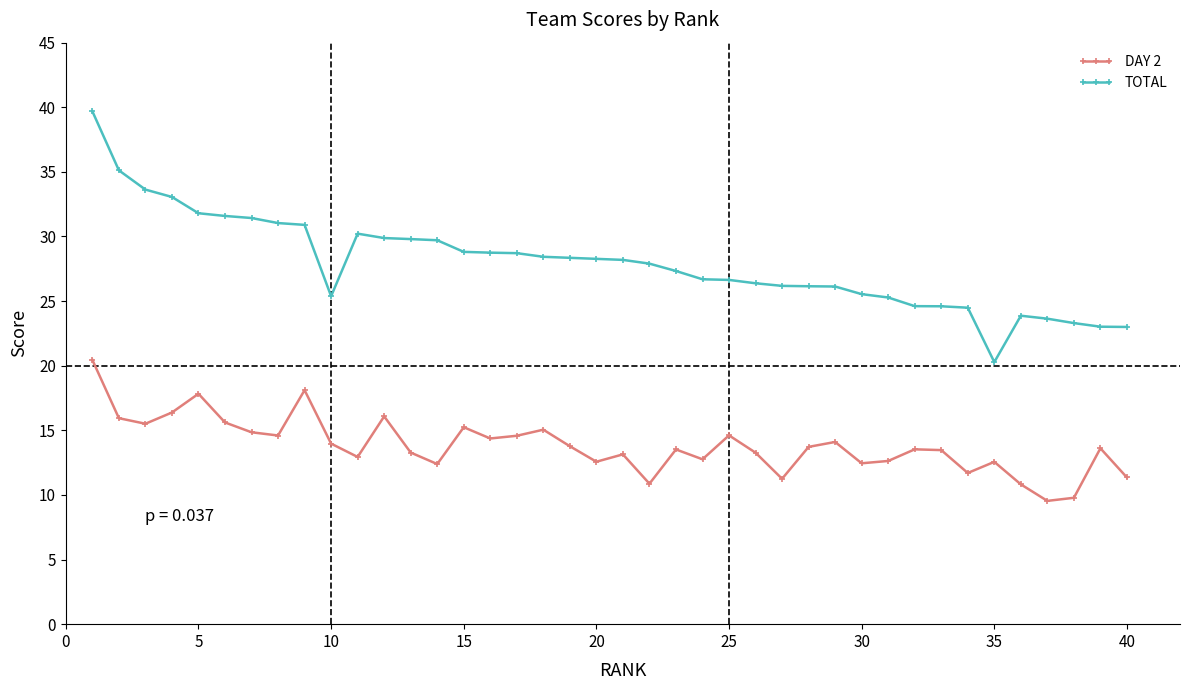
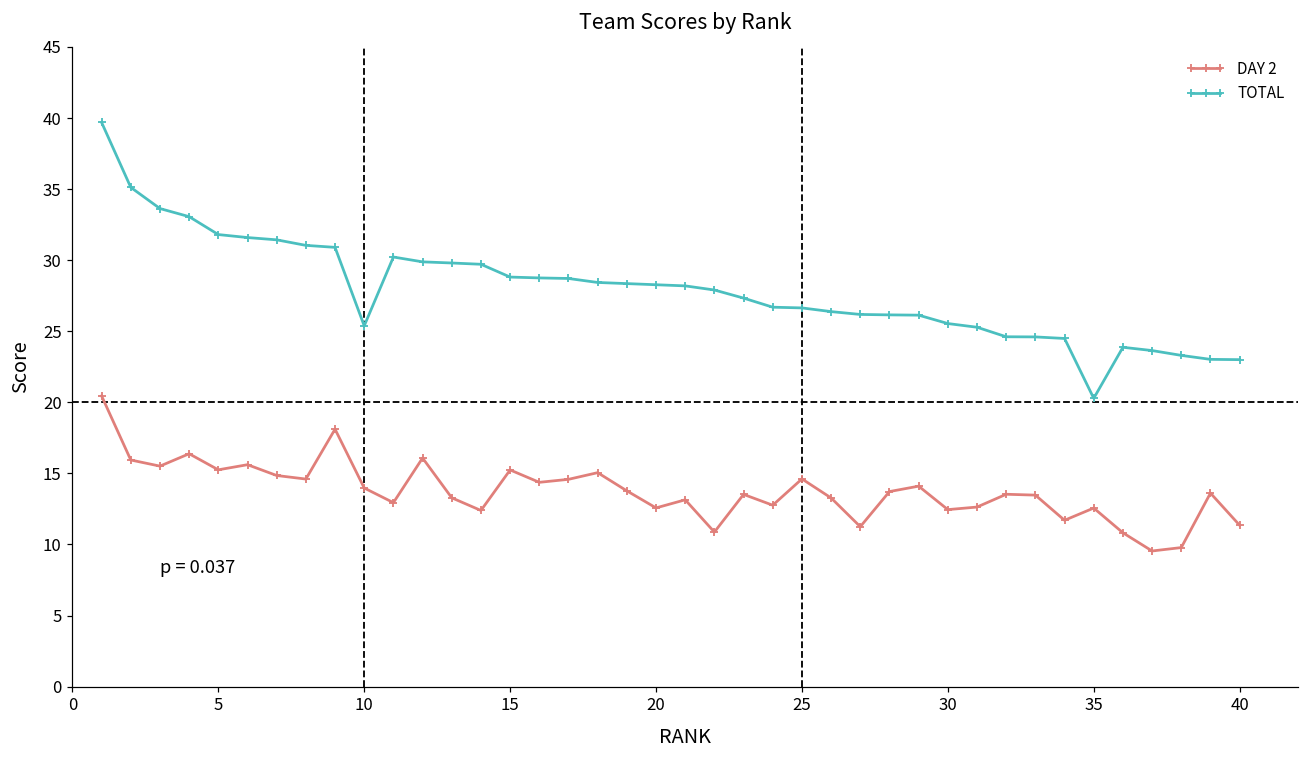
  {
    "DAY 2": {
-     "5": 17.8,
+     "5": 15.3,
      "10": 14.0,
      "15": 15.2,
      "20": 12.6,
      "25": 14.6,
      "30": 12.5,
      "35": 12.6,
      "40": 11.4
    },
    "TOTAL": {
      "5": 31.8,
      "10": 25.4,
      "15": 28.8,
      "20": 28.3,
      "25": 26.6,
      "30": 25.5,
      "35": 20.3,
      "40": 23.0
    }
  }
